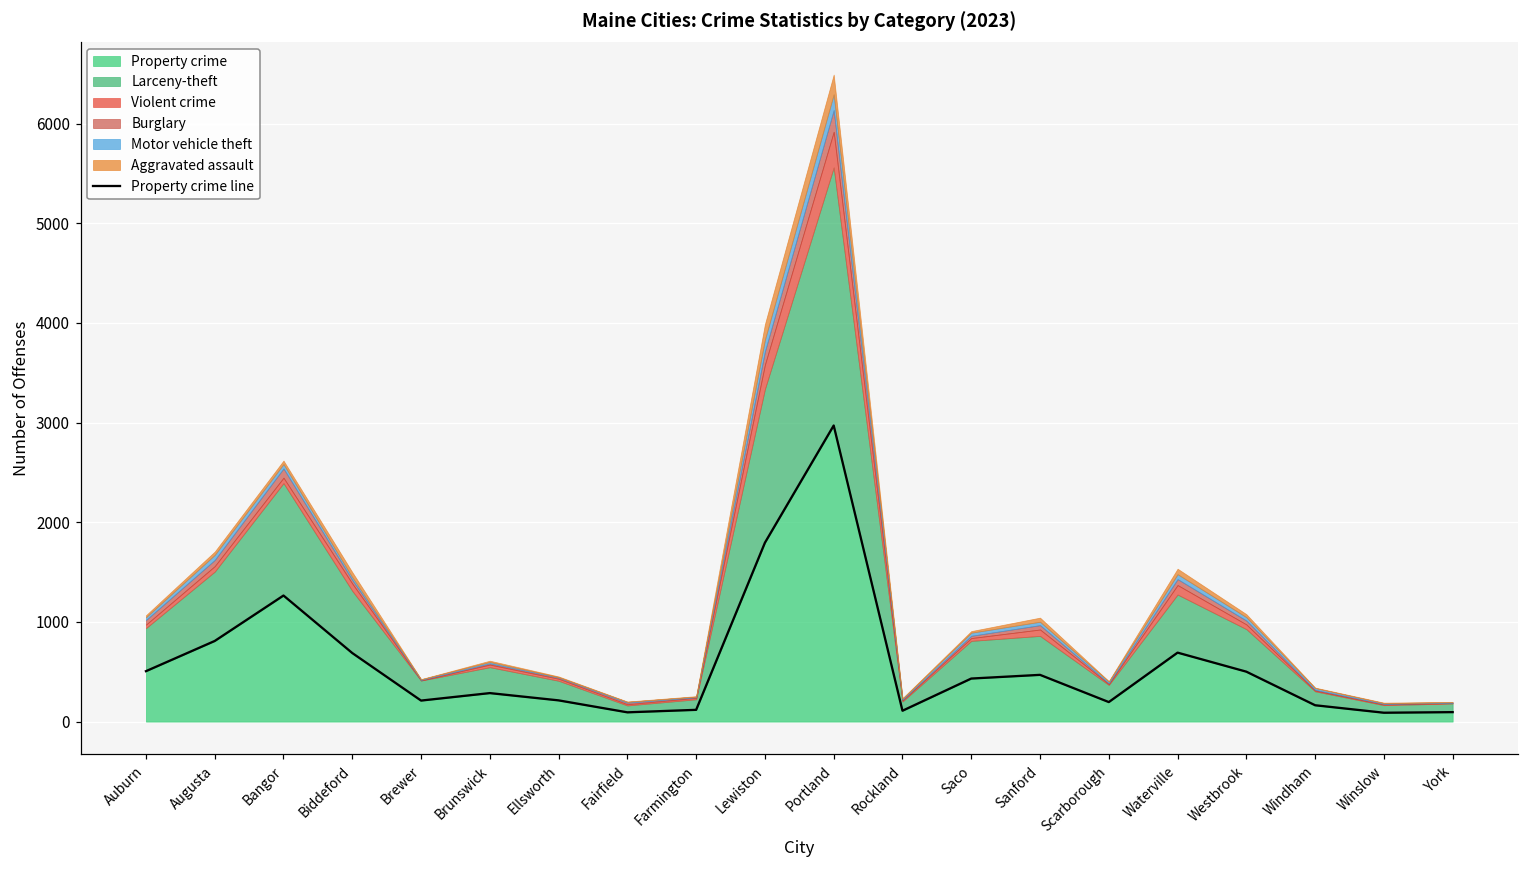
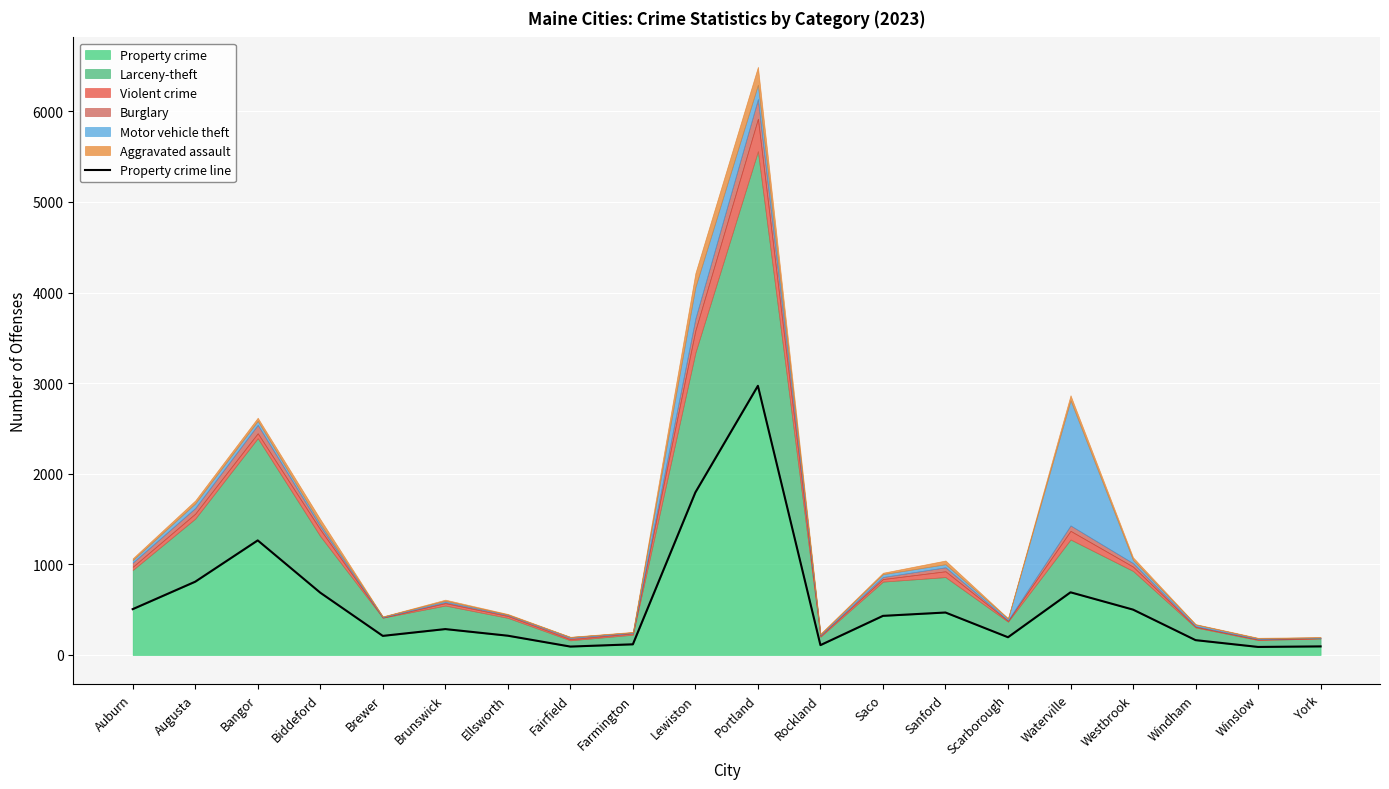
  {
    "Motor vehicle theft": {
      "Augusta": 100,
      "Bangor": 0,
-     "Lewiston": 100,
+     "Lewiston": 300,
      "Portland": 200,
      "Sanford": 0,
-     "Waterville": 0,
+     "Waterville": 1400,
      "Westbrook": 0
    }
  }
